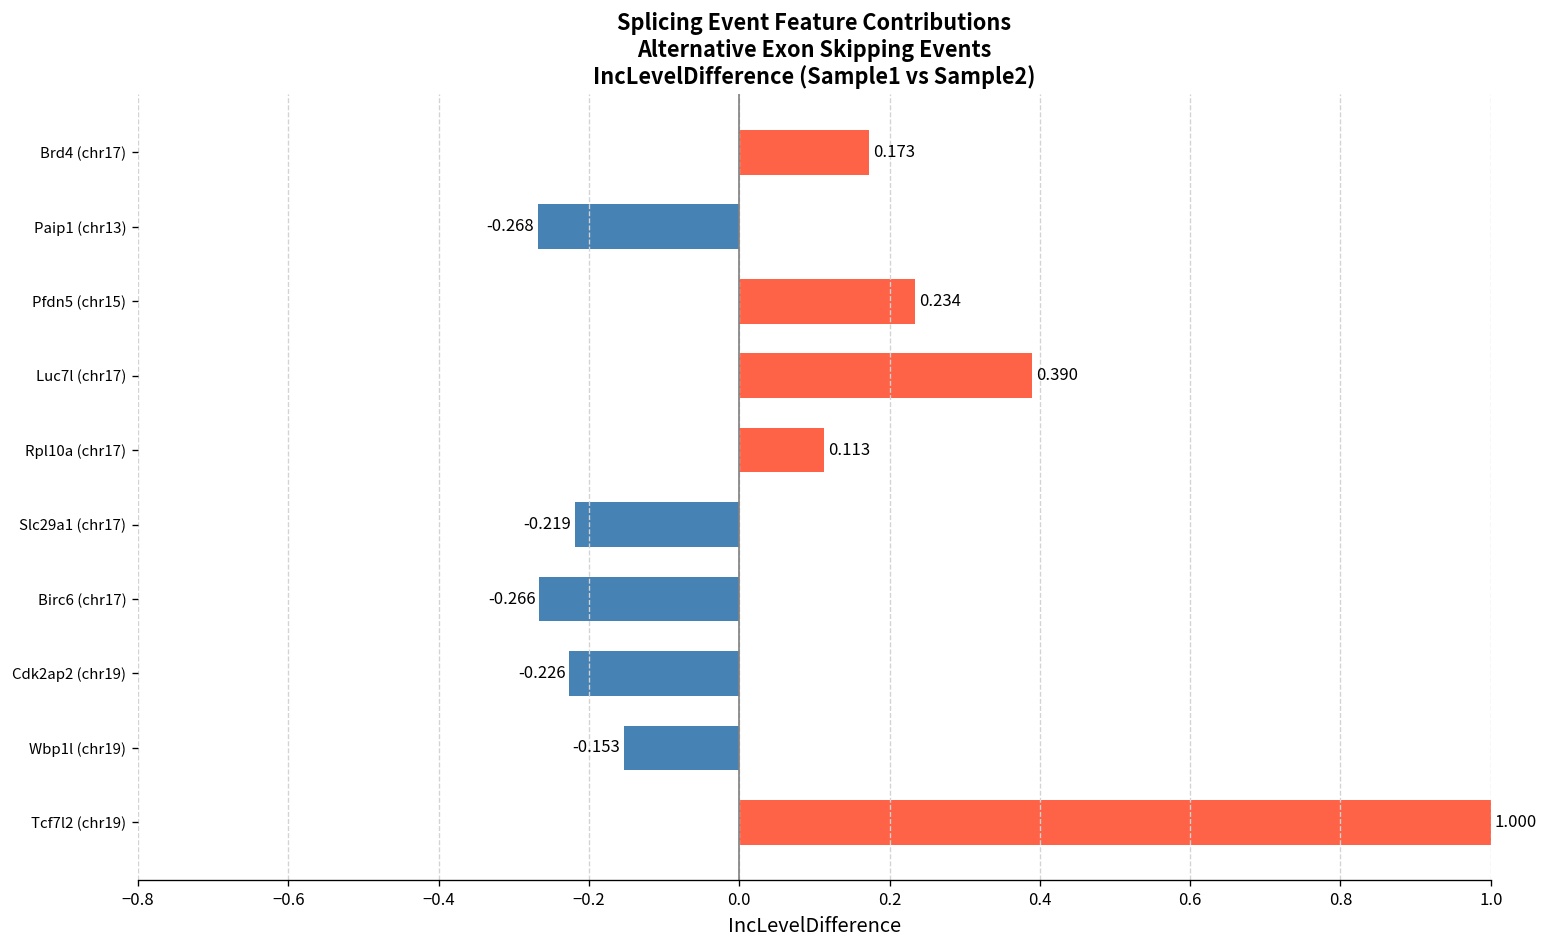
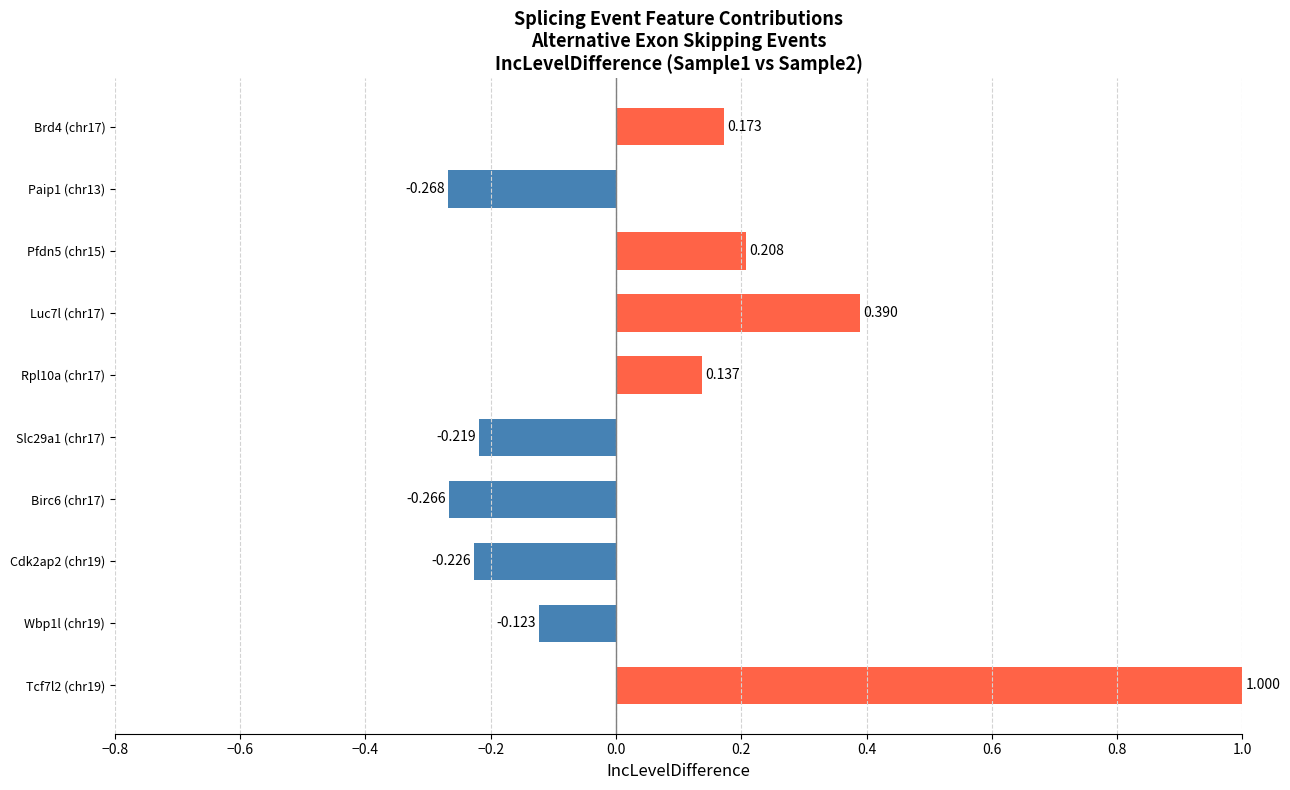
  {
    "Brd4 (chr17)": 0.173,
    "Paip1 (chr13)": -0.268,
-   "Pfdn5 (chr15)": 0.234,
+   "Pfdn5 (chr15)": 0.208,
    "Luc7l (chr17)": 0.390,
-   "Rpl10a (chr17)": 0.113,
+   "Rpl10a (chr17)": 0.137,
    "Slc29a1 (chr17)": -0.219,
    "Birc6 (chr17)": -0.266,
    "Cdk2ap2 (chr19)": -0.226,
-   "Wbp1l (chr19)": -0.153,
+   "Wbp1l (chr19)": -0.123,
    "Tcf7l2 (chr19)": 1.000
  }
